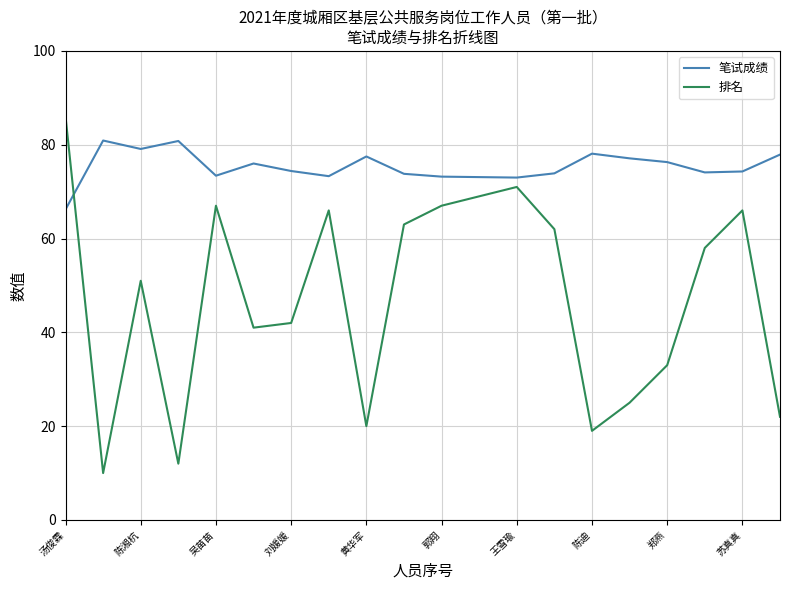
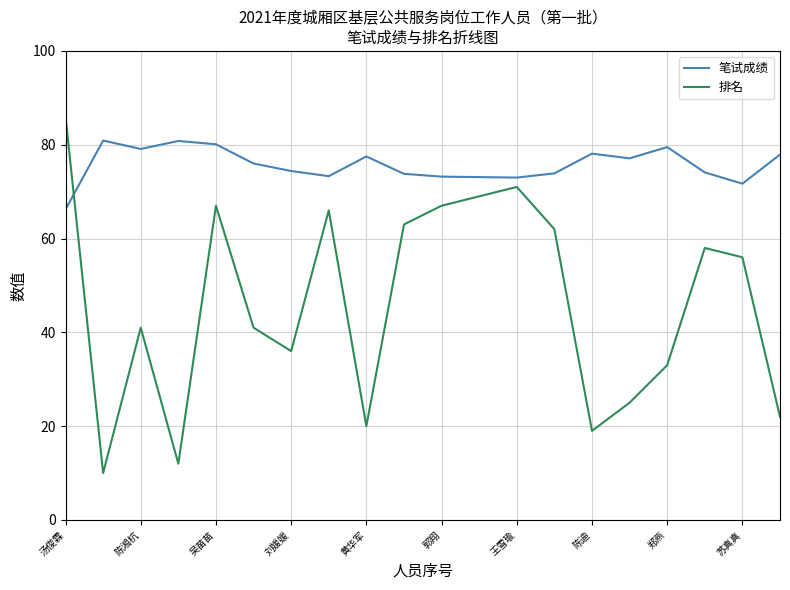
  {
    "笔试成绩": {
      "汤俊霖": 66,
      "陈湘杭": 79,
-     "吴苗苗": 73,
+     "吴苗苗": 80,
      "刘媛媛": 74,
      "黄华军": 78,
      "郭翔": 73,
      "王雪瑜": 73,
      "陈迪": 78,
-     "郑燕": 76,
-     "苏真真": 74
+     "郑燕": 80,
+     "苏真真": 72
    },
    "排名": {
      "汤俊霖": 86,
-     "陈湘杭": 51,
+     "陈湘杭": 41,
      "吴苗苗": 67,
-     "刘媛媛": 42,
+     "刘媛媛": 36,
      "黄华军": 20,
      "郭翔": 67,
      "王雪瑜": 71,
      "陈迪": 19,
      "郑燕": 33,
-     "苏真真": 66
+     "苏真真": 56
    }
  }
